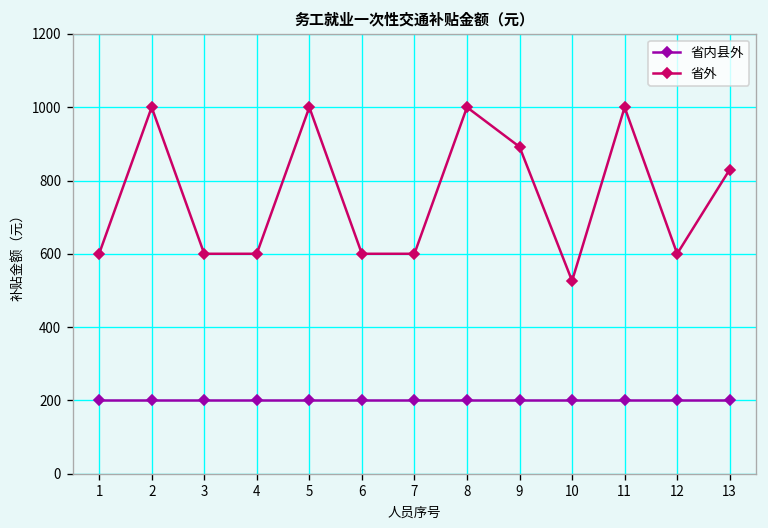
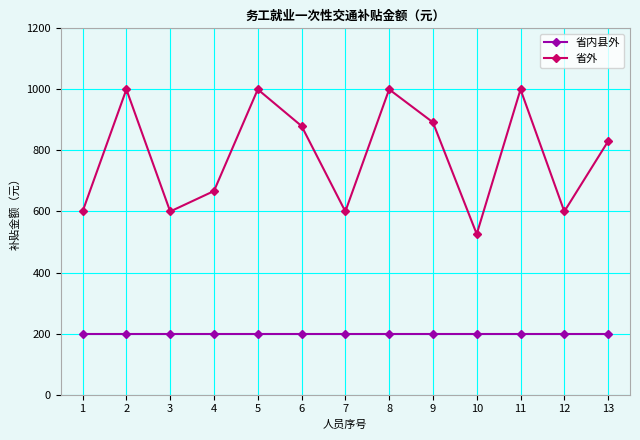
  {
    "省内县外": {
      "1": 200,
      "2": 200,
      "3": 200,
      "4": 200,
      "5": 200,
      "6": 200,
      "7": 200,
      "8": 200,
      "9": 200,
      "10": 200,
      "11": 200,
      "12": 200,
      "13": 200
    },
    "省外": {
      "1": 600,
      "2": 1000,
      "3": 600,
-     "4": 600,
+     "4": 670,
      "5": 1000,
-     "6": 600,
+     "6": 880,
      "7": 600,
      "8": 1000,
      "9": 890,
      "10": 530,
      "11": 1000,
      "12": 600,
      "13": 830
    }
  }
